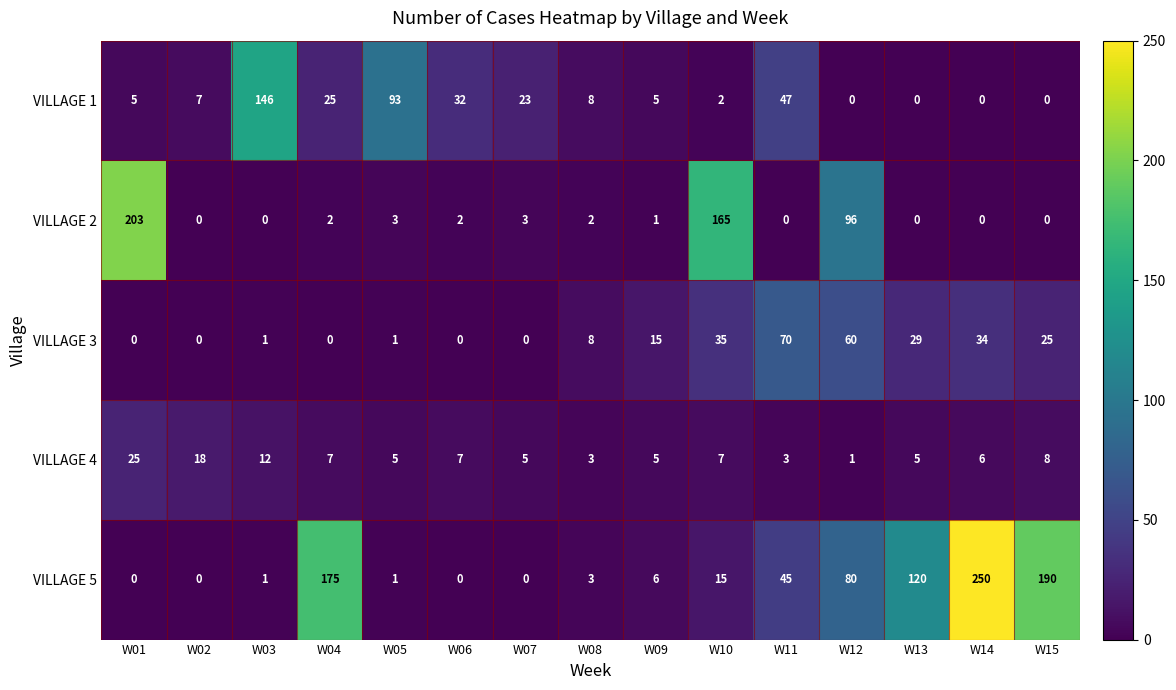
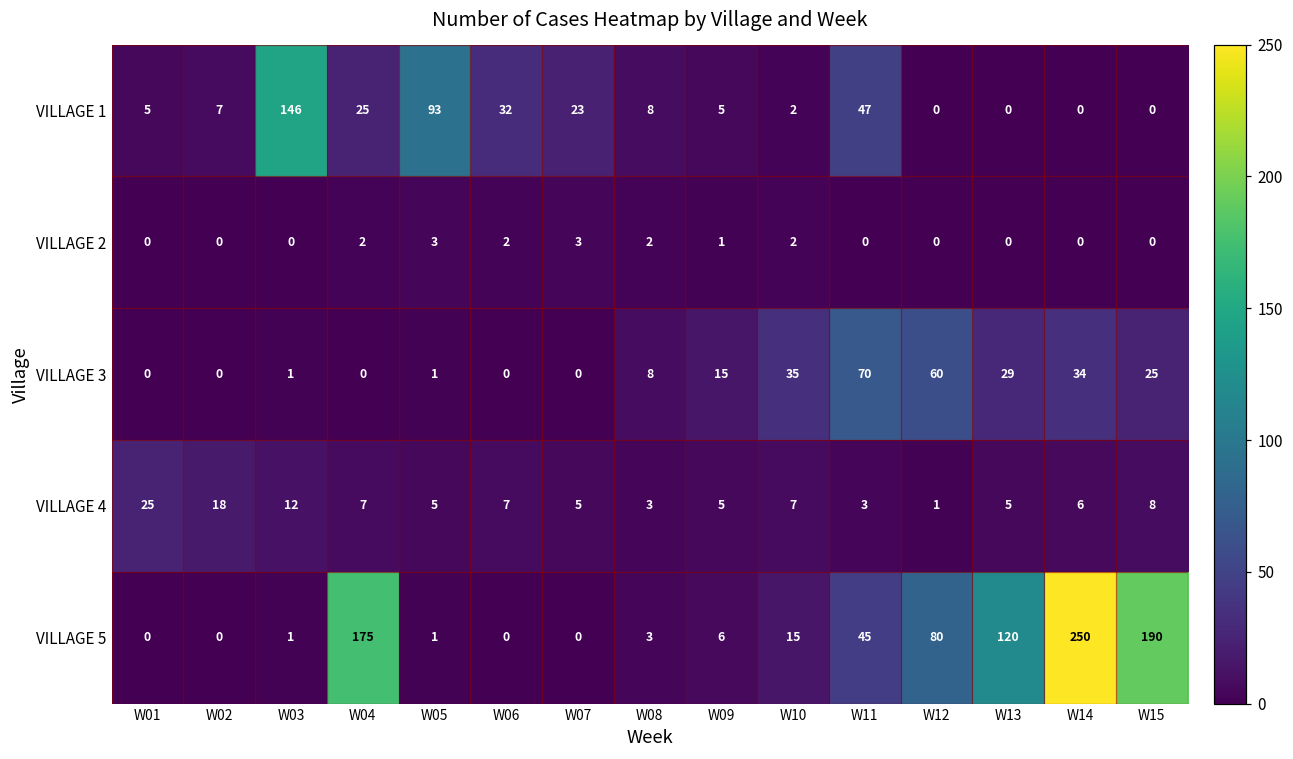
  {
    "VILLAGE 1": {
      "W01": 5,
      "W02": 7,
      "W03": 146,
      "W04": 25,
      "W05": 93,
      "W06": 32,
      "W07": 23,
      "W08": 8,
      "W09": 5,
      "W10": 2,
      "W11": 47,
      "W12": 0,
      "W13": 0,
      "W14": 0,
      "W15": 0
    },
    "VILLAGE 2": {
-     "W01": 203,
+     "W01": 0,
      "W02": 0,
      "W03": 0,
      "W04": 2,
      "W05": 3,
      "W06": 2,
      "W07": 3,
      "W08": 2,
      "W09": 1,
-     "W10": 165,
+     "W10": 2,
      "W11": 0,
-     "W12": 96,
+     "W12": 0,
      "W13": 0,
      "W14": 0,
      "W15": 0
    },
    "VILLAGE 3": {
      "W01": 0,
      "W02": 0,
      "W03": 1,
      "W04": 0,
      "W05": 1,
      "W06": 0,
      "W07": 0,
      "W08": 8,
      "W09": 15,
      "W10": 35,
      "W11": 70,
      "W12": 60,
      "W13": 29,
      "W14": 34,
      "W15": 25
    },
    "VILLAGE 4": {
      "W01": 25,
      "W02": 18,
      "W03": 12,
      "W04": 7,
      "W05": 5,
      "W06": 7,
      "W07": 5,
      "W08": 3,
      "W09": 5,
      "W10": 7,
      "W11": 3,
      "W12": 1,
      "W13": 5,
      "W14": 6,
      "W15": 8
    },
    "VILLAGE 5": {
      "W01": 0,
      "W02": 0,
      "W03": 1,
      "W04": 175,
      "W05": 1,
      "W06": 0,
      "W07": 0,
      "W08": 3,
      "W09": 6,
      "W10": 15,
      "W11": 45,
      "W12": 80,
      "W13": 120,
      "W14": 250,
      "W15": 190
    }
  }
